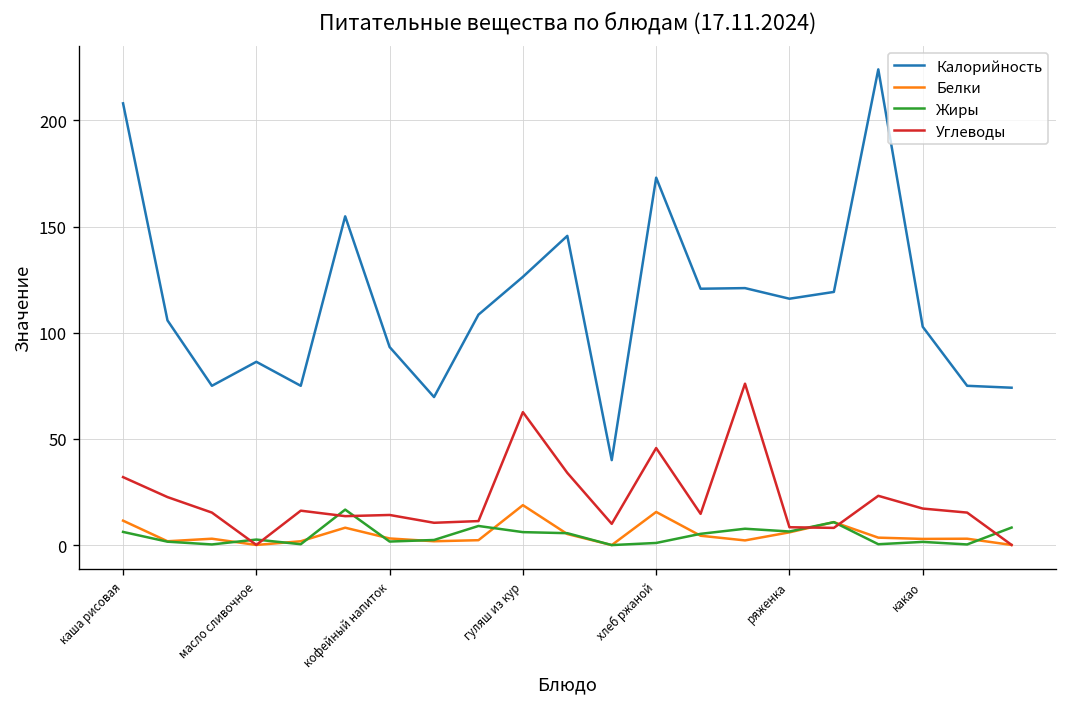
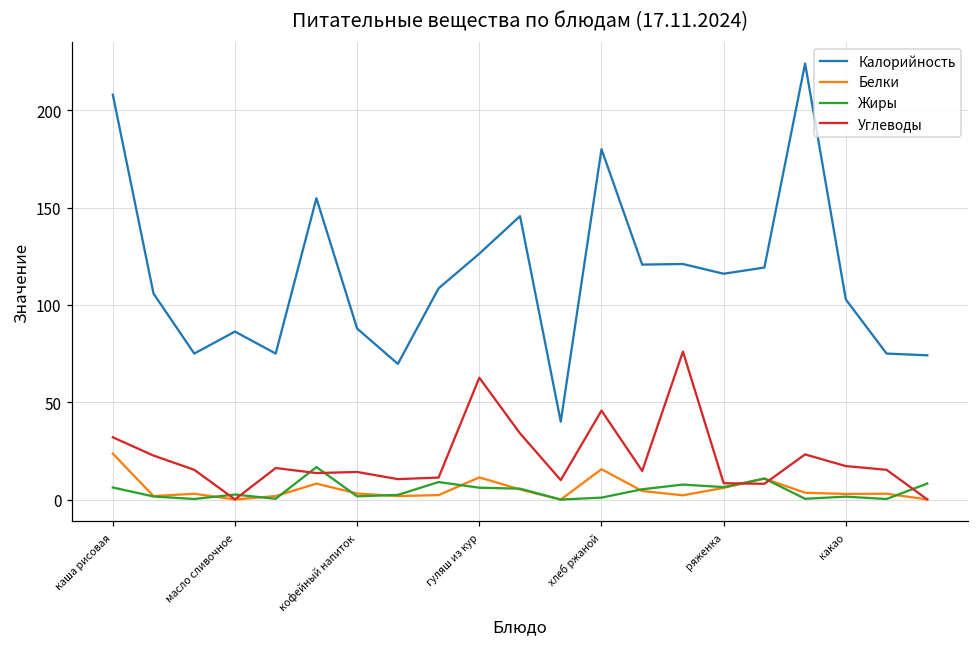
  {
    "Калорийность": {
      "каша рисовая": 208,
      "масло сливочное": 86,
-     "кофейный напиток": 93,
+     "кофейный напиток": 88,
      "гуляш из кур": 126,
-     "хлеб ржаной": 173,
+     "хлеб ржаной": 180,
      "ряженка": 116,
      "какао": 103
    },
    "Белки": {
-     "каша рисовая": 12,
+     "каша рисовая": 24,
      "кофейный напиток": 3,
-     "гуляш из кур": 19,
+     "гуляш из кур": 11,
      "хлеб ржаной": 16
    },
    "Жиры": {
      "каша рисовая": 6,
      "масло сливочное": 3,
      "кофейный напиток": 2,
      "гуляш из кур": 6,
      "хлеб ржаной": 1
    },
    "Углеводы": {
      "каша рисовая": 32,
      "кофейный напиток": 14,
      "гуляш из кур": 63,
      "хлеб ржаной": 46,
      "ряженка": 8,
      "какао": 17
    }
  }
